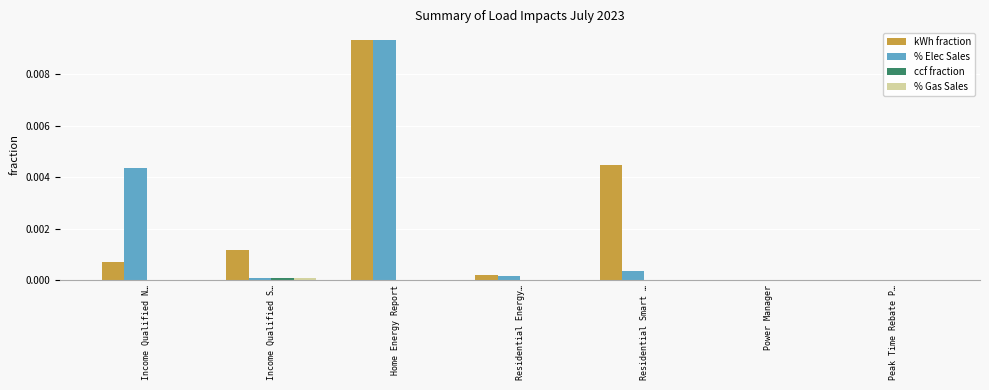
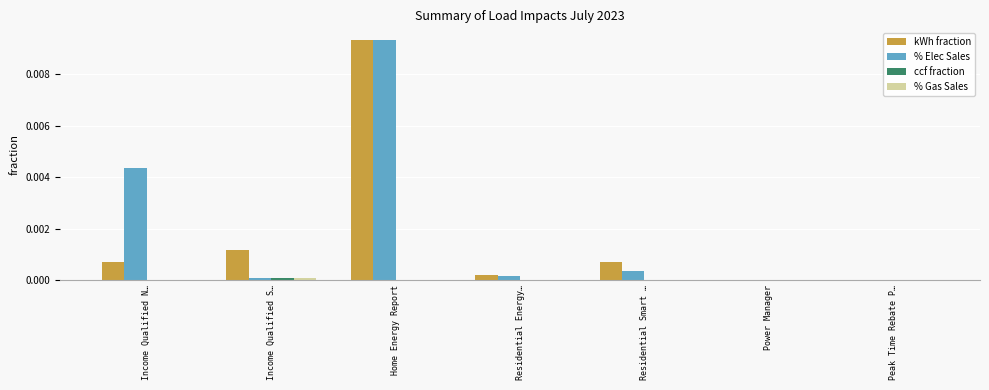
  {
    "kWh fraction": {
      "Income Qualified N…": 0.0007,
      "Income Qualified S…": 0.0012,
      "Home Energy Report": 0.0093,
      "Residential Energy…": 0.0002,
-     "Residential Smart …": 0.0045,
+     "Residential Smart …": 0.0007,
      "Power Manager": 0.0000,
      "Peak Time Rebate P…": 0.0000
    },
    "% Elec Sales": {
      "Income Qualified N…": 0.0044,
      "Home Energy Report": 0.0093,
      "Residential Energy…": 0.0002,
      "Residential Smart …": 0.0004,
      "Power Manager": 0.0000,
      "Peak Time Rebate P…": 0.0000
    },
    "ccf fraction": {
      "Income Qualified N…": 0.0000,
      "Home Energy Report": 0.0000,
      "Residential Energy…": 0.0000,
      "Residential Smart …": 0.0000,
      "Power Manager": 0.0000,
      "Peak Time Rebate P…": 0.0000
    },
    "% Gas Sales": {
      "Income Qualified N…": 0.0000,
      "Home Energy Report": 0.0000,
      "Residential Energy…": 0.0000,
      "Residential Smart …": 0.0000,
      "Power Manager": 0.0000,
      "Peak Time Rebate P…": 0.0000
    }
  }
